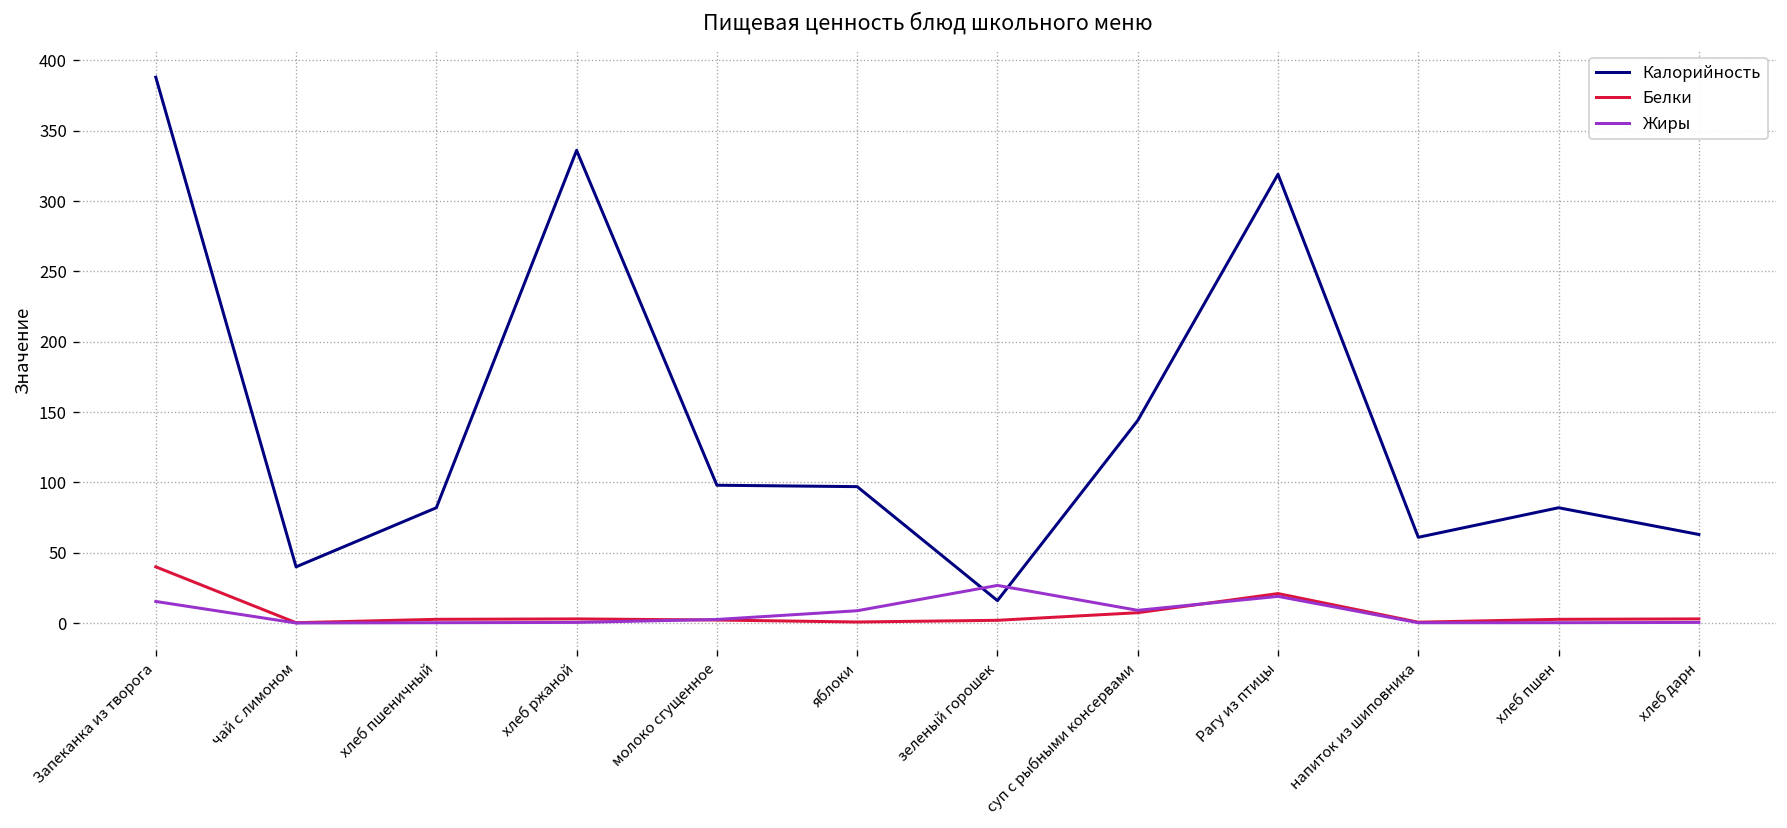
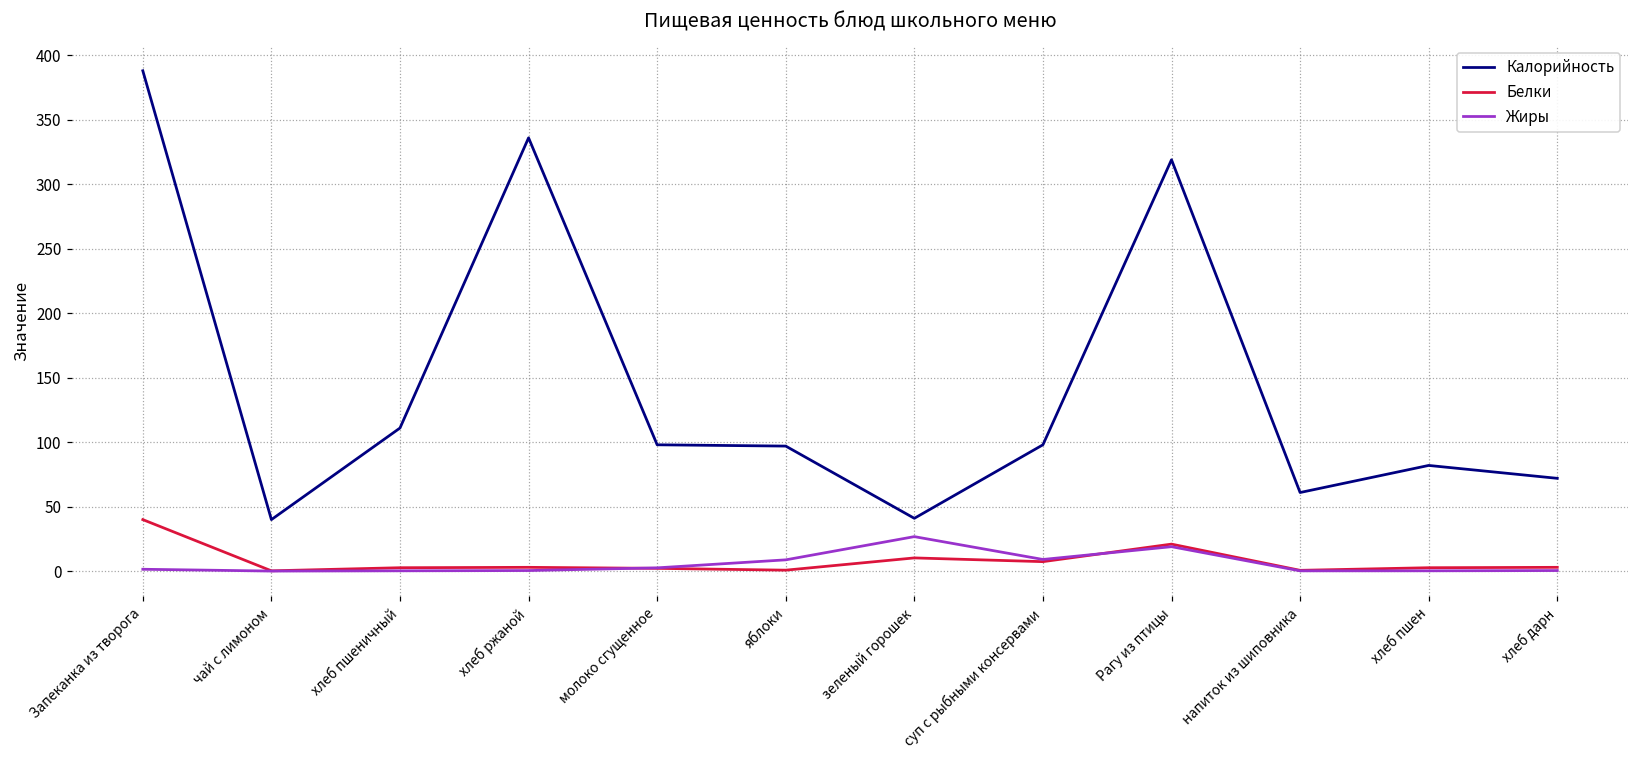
  {
    "Калорийность": {
      "Запеканка из творога": 388,
      "чай с лимоном": 40,
-     "хлеб пшеничный": 82,
+     "хлеб пшеничный": 111,
      "хлеб ржаной": 336,
      "молоко сгущенное": 98,
      "яблоки": 97,
-     "зеленый горошек": 16,
-     "суп с рыбными консервами": 144,
+     "зеленый горошек": 41,
+     "суп с рыбными консервами": 98,
      "Рагу из птицы": 319,
      "напиток из шиповника": 61,
      "хлеб пшен": 82,
-     "хлеб дарн": 63
+     "хлеб дарн": 72
    },
    "Белки": {
      "Запеканка из творога": 40,
      "хлеб пшеничный": 3,
      "хлеб ржаной": 3,
      "яблоки": 1,
-     "зеленый горошек": 2,
+     "зеленый горошек": 10,
      "хлеб пшен": 3,
      "хлеб дарн": 3
    },
    "Жиры": {
-     "Запеканка из творога": 15,
+     "Запеканка из творога": 2,
      "хлеб пшеничный": 0,
      "хлеб ржаной": 1,
      "яблоки": 9,
      "зеленый горошек": 27,
      "хлеб пшен": 0,
      "хлеб дарн": 1
    }
  }
